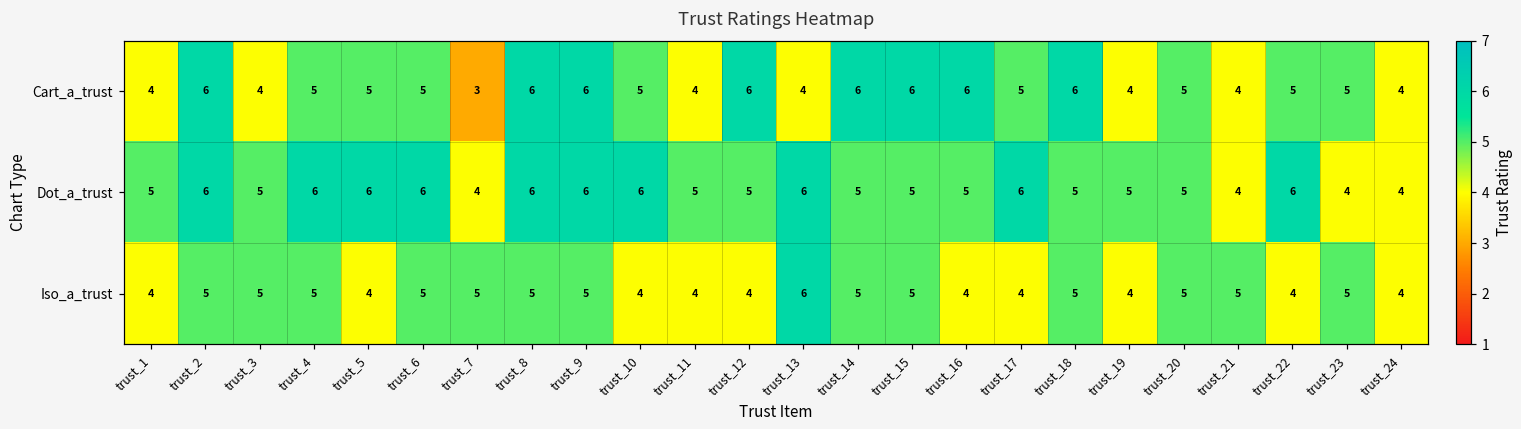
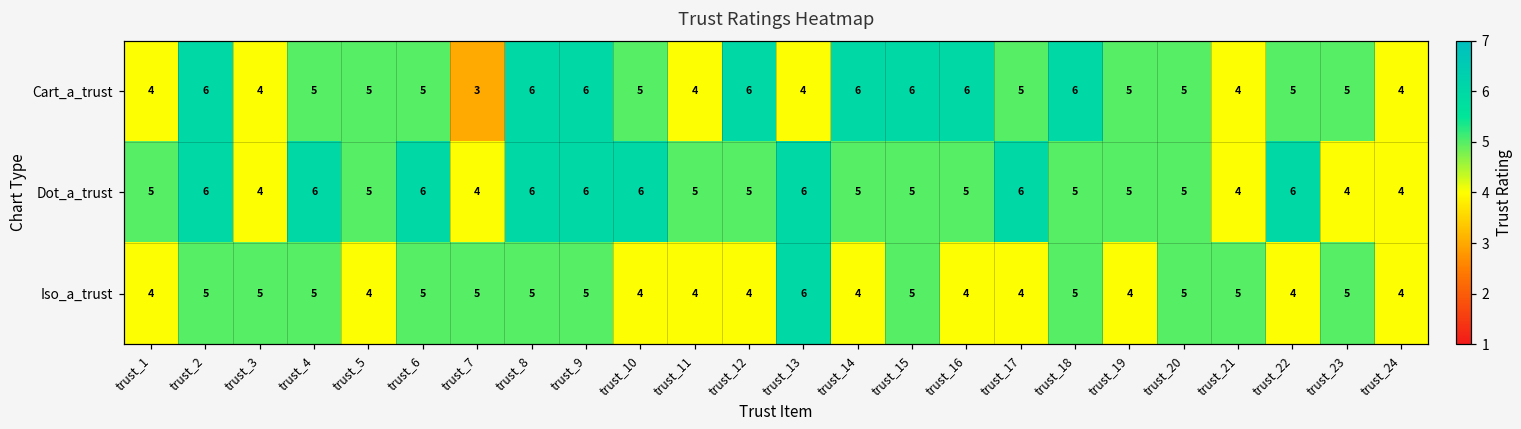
  {
    "Cart_a_trust": {
      "trust_1": 4,
      "trust_2": 6,
      "trust_3": 4,
      "trust_4": 5,
      "trust_5": 5,
      "trust_6": 5,
      "trust_7": 3,
      "trust_8": 6,
      "trust_9": 6,
      "trust_10": 5,
      "trust_11": 4,
      "trust_12": 6,
      "trust_13": 4,
      "trust_14": 6,
      "trust_15": 6,
      "trust_16": 6,
      "trust_17": 5,
      "trust_18": 6,
-     "trust_19": 4,
+     "trust_19": 5,
      "trust_20": 5,
      "trust_21": 4,
      "trust_22": 5,
      "trust_23": 5,
      "trust_24": 4
    },
    "Dot_a_trust": {
      "trust_1": 5,
      "trust_2": 6,
-     "trust_3": 5,
+     "trust_3": 4,
      "trust_4": 6,
-     "trust_5": 6,
+     "trust_5": 5,
      "trust_6": 6,
      "trust_7": 4,
      "trust_8": 6,
      "trust_9": 6,
      "trust_10": 6,
      "trust_11": 5,
      "trust_12": 5,
      "trust_13": 6,
      "trust_14": 5,
      "trust_15": 5,
      "trust_16": 5,
      "trust_17": 6,
      "trust_18": 5,
      "trust_19": 5,
      "trust_20": 5,
      "trust_21": 4,
      "trust_22": 6,
      "trust_23": 4,
      "trust_24": 4
    },
    "Iso_a_trust": {
      "trust_1": 4,
      "trust_2": 5,
      "trust_3": 5,
      "trust_4": 5,
      "trust_5": 4,
      "trust_6": 5,
      "trust_7": 5,
      "trust_8": 5,
      "trust_9": 5,
      "trust_10": 4,
      "trust_11": 4,
      "trust_12": 4,
      "trust_13": 6,
-     "trust_14": 5,
+     "trust_14": 4,
      "trust_15": 5,
      "trust_16": 4,
      "trust_17": 4,
      "trust_18": 5,
      "trust_19": 4,
      "trust_20": 5,
      "trust_21": 5,
      "trust_22": 4,
      "trust_23": 5,
      "trust_24": 4
    }
  }
